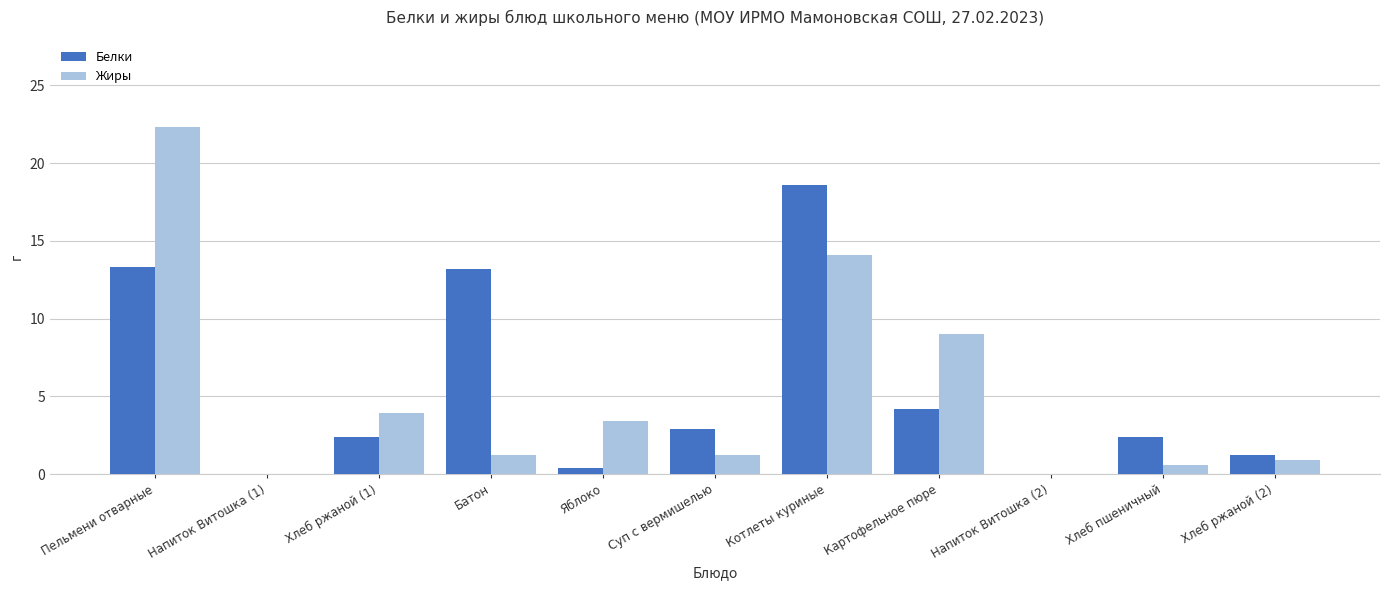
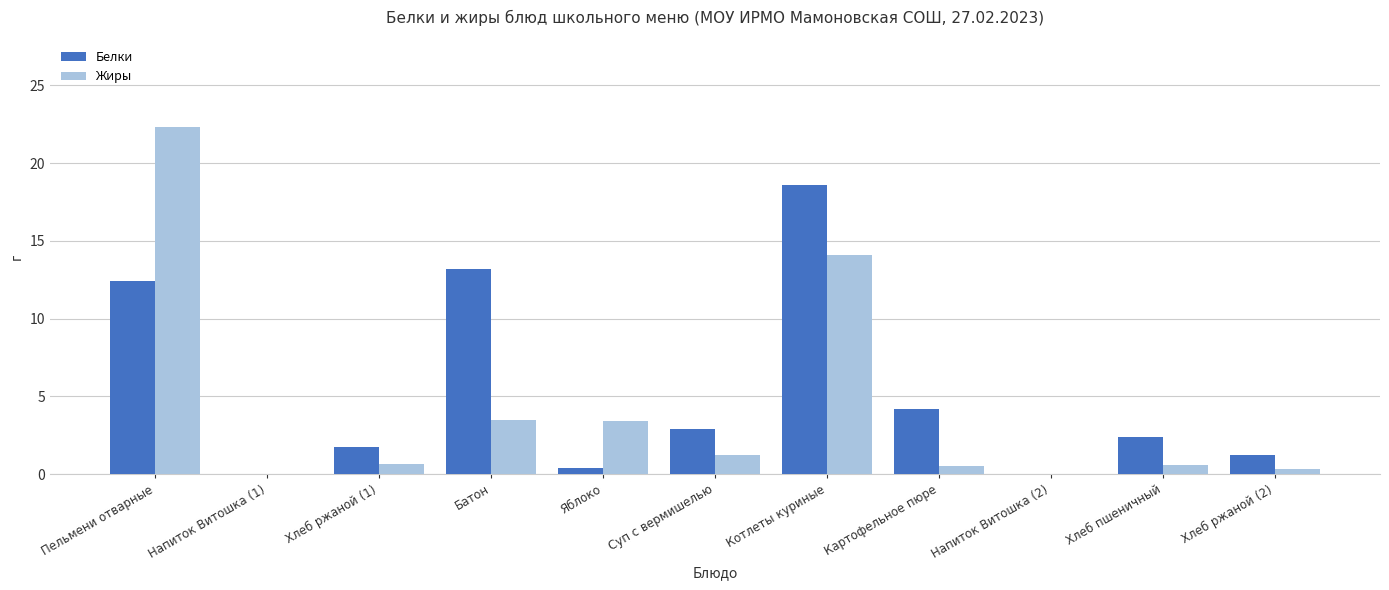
  {
    "Белки": {
-     "Пельмени отварные": 13.4,
+     "Пельмени отварные": 12.4,
      "Напиток Витошка (1)": 0.0,
-     "Хлеб ржаной (1)": 2.4,
+     "Хлеб ржаной (1)": 1.7,
      "Батон": 13.2,
      "Яблоко": 0.4,
      "Суп с вермишелью": 2.9,
      "Котлеты куриные": 18.6,
      "Картофельное пюре": 4.2,
      "Напиток Витошка (2)": 0.0,
      "Хлеб пшеничный": 2.4,
      "Хлеб ржаной (2)": 1.2
    },
    "Жиры": {
      "Пельмени отварные": 22.4,
      "Напиток Витошка (1)": 0.0,
-     "Хлеб ржаной (1)": 3.9,
-     "Батон": 1.2,
+     "Хлеб ржаной (1)": 0.7,
+     "Батон": 3.5,
      "Яблоко": 3.4,
      "Суп с вермишелью": 1.2,
      "Котлеты куриные": 14.1,
-     "Картофельное пюре": 9.0,
+     "Картофельное пюре": 0.5,
      "Напиток Витошка (2)": 0.0,
      "Хлеб пшеничный": 0.6,
-     "Хлеб ржаной (2)": 0.9
+     "Хлеб ржаной (2)": 0.3
    }
  }
